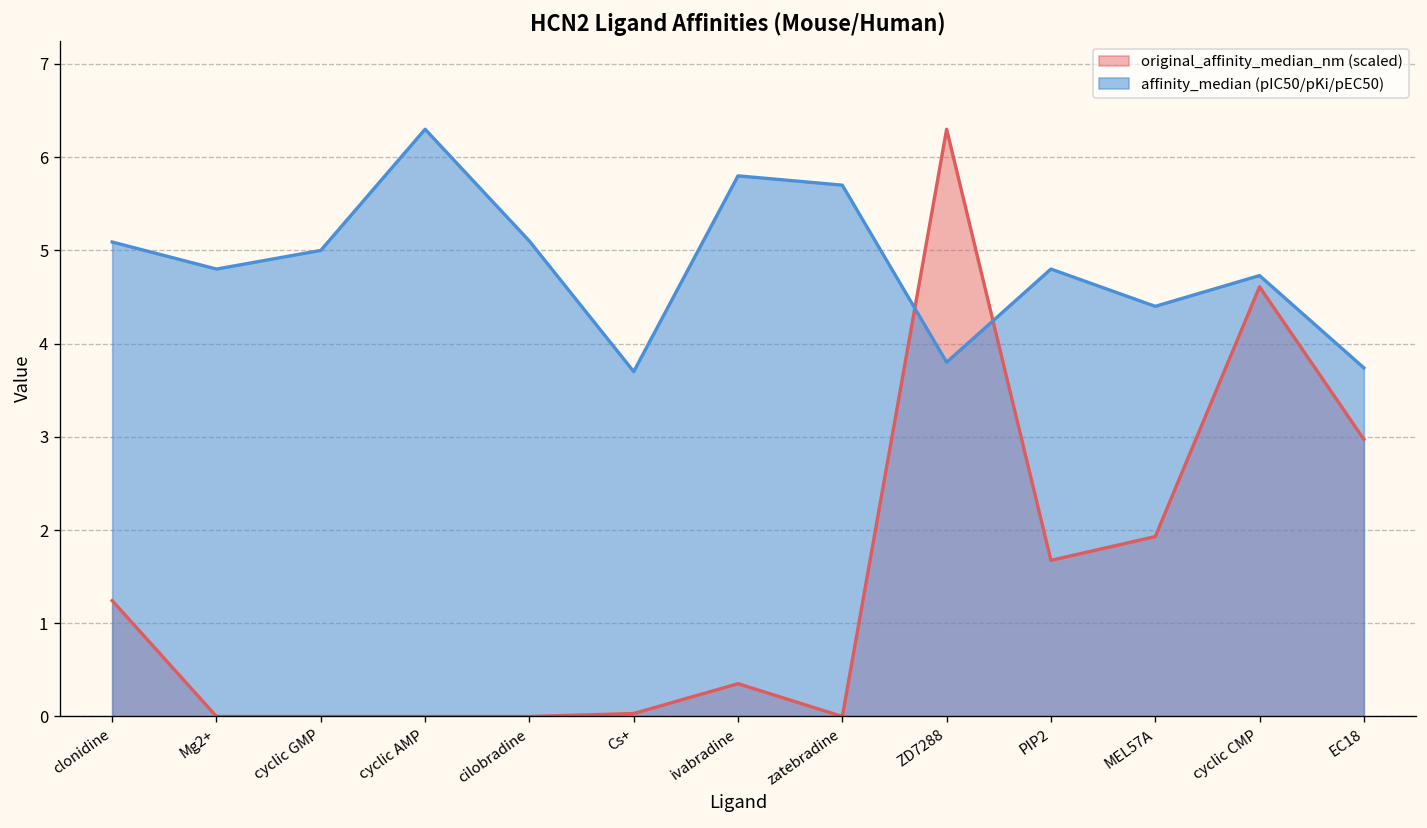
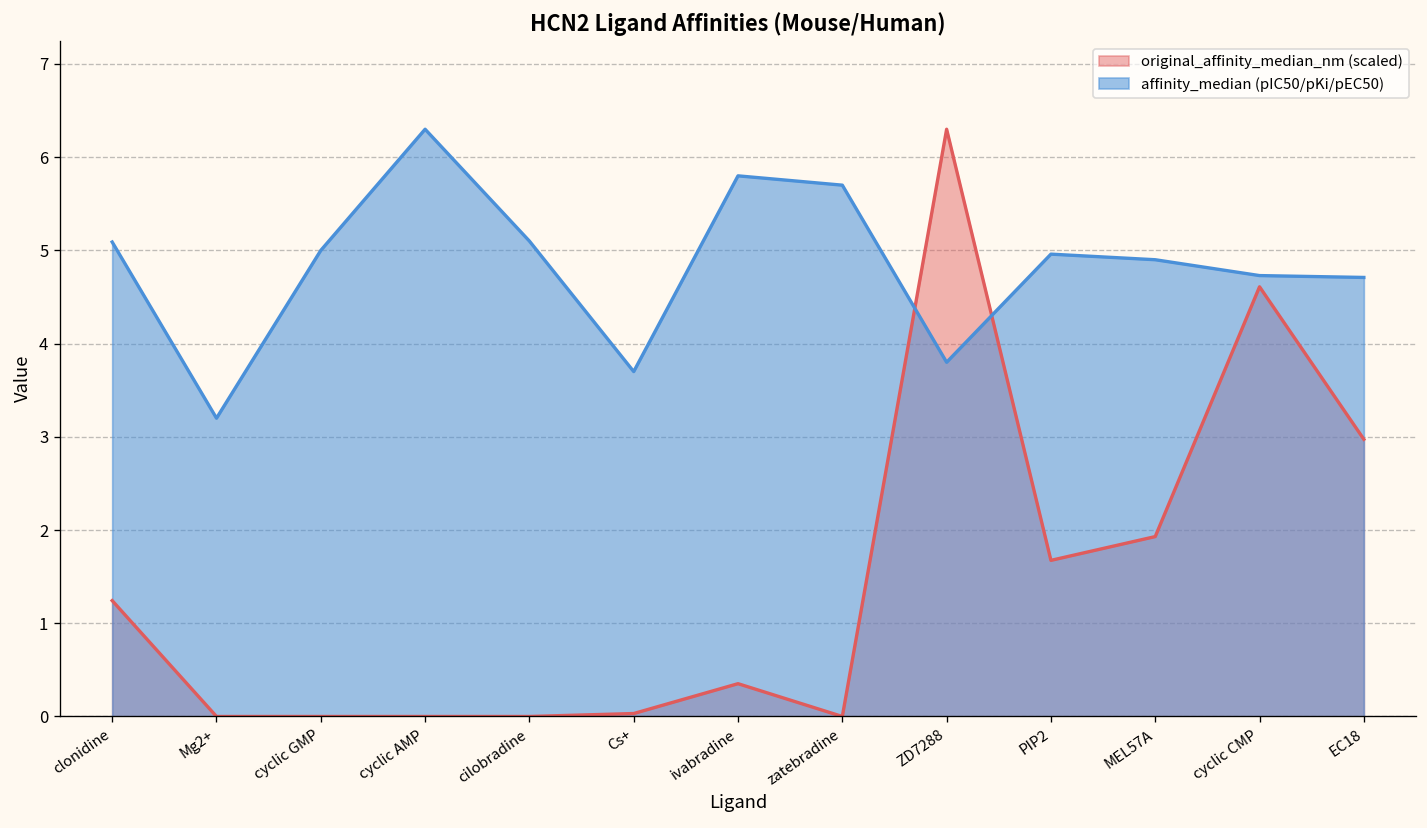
  {
    "original_affinity_median_nm (scaled)": {
      "clonidine": 1.2,
      "Mg2+": 0.0,
      "cyclic GMP": 0.0,
      "cyclic AMP": 0.0,
      "cilobradine": 0.0,
      "Cs+": 0.0,
      "ivabradine": 0.4,
      "zatebradine": 0.0,
      "ZD7288": 6.3,
      "PIP2": 1.7,
      "MEL57A": 1.9,
      "cyclic CMP": 4.6,
      "EC18": 3.0
    },
    "affinity_median (pIC50/pKi/pEC50)": {
      "clonidine": 5.1,
-     "Mg2+": 4.8,
+     "Mg2+": 3.2,
      "cyclic GMP": 5.0,
      "cyclic AMP": 6.3,
      "cilobradine": 5.1,
      "Cs+": 3.7,
      "ivabradine": 5.8,
      "zatebradine": 5.7,
      "ZD7288": 3.8,
-     "PIP2": 4.8,
-     "MEL57A": 4.4,
+     "PIP2": 5.0,
+     "MEL57A": 4.9,
      "cyclic CMP": 4.7,
-     "EC18": 3.7
+     "EC18": 4.7
    }
  }
